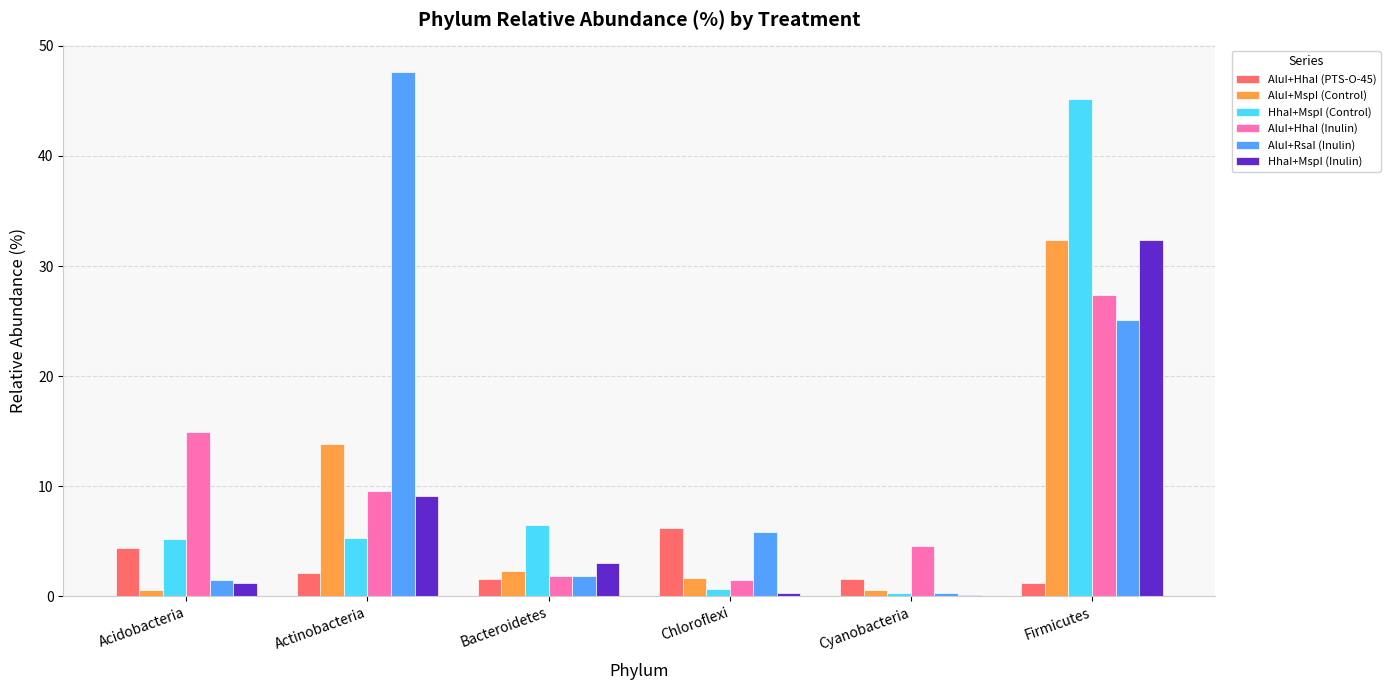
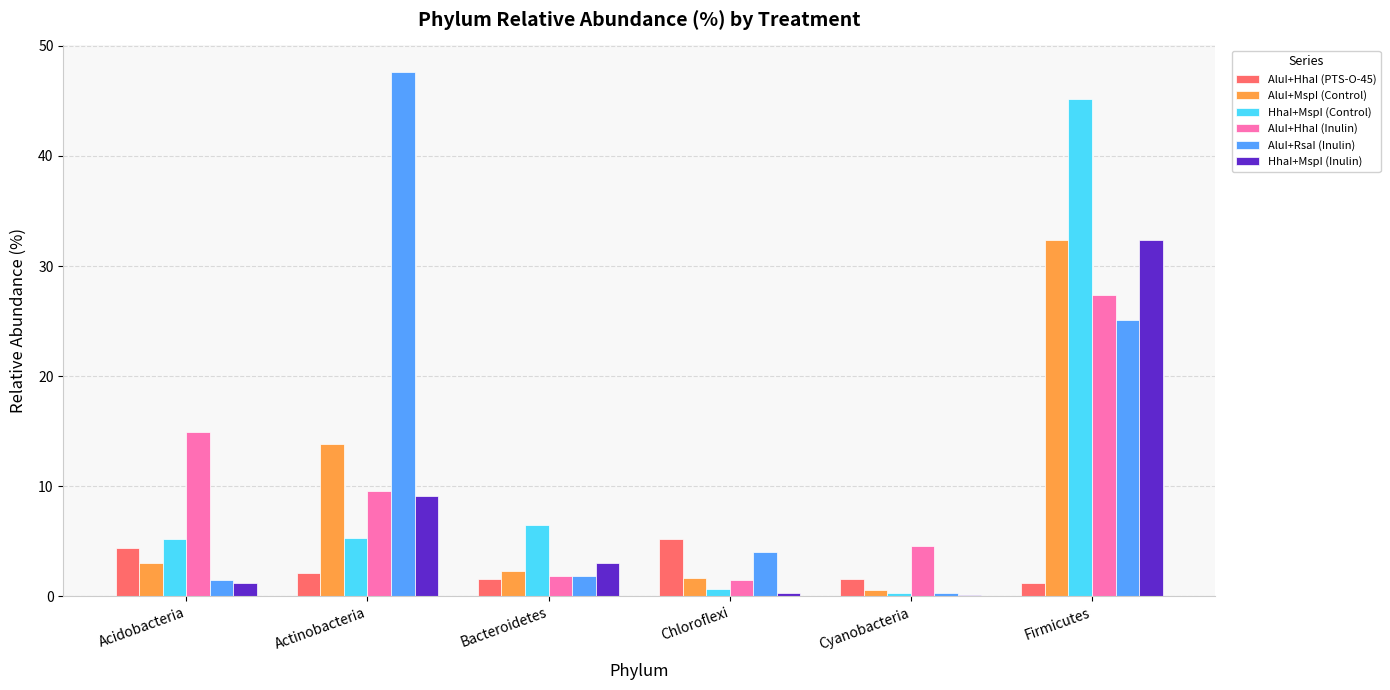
  {
    "AluI+HhaI (PTS-O-45)": {
      "Acidobacteria": 4.4,
      "Actinobacteria": 2.1,
      "Bacteroidetes": 1.6,
-     "Chloroflexi": 6.2,
+     "Chloroflexi": 5.2,
      "Cyanobacteria": 1.6,
      "Firmicutes": 1.3
    },
    "AluI+MspI (Control)": {
-     "Acidobacteria": 0.6,
+     "Acidobacteria": 3.1,
      "Actinobacteria": 13.8,
      "Bacteroidetes": 2.3,
      "Chloroflexi": 1.7,
      "Cyanobacteria": 0.6,
      "Firmicutes": 32.3
    },
    "HhaI+MspI (Control)": {
      "Acidobacteria": 5.2,
      "Actinobacteria": 5.3,
      "Bacteroidetes": 6.5,
      "Chloroflexi": 0.7,
      "Cyanobacteria": 0.3,
      "Firmicutes": 45.2
    },
    "AluI+HhaI (Inulin)": {
      "Acidobacteria": 15.0,
      "Actinobacteria": 9.6,
      "Bacteroidetes": 1.8,
      "Chloroflexi": 1.5,
      "Cyanobacteria": 4.5,
      "Firmicutes": 27.4
    },
    "AluI+RsaI (Inulin)": {
      "Acidobacteria": 1.5,
      "Actinobacteria": 47.6,
      "Bacteroidetes": 1.9,
-     "Chloroflexi": 5.8,
+     "Chloroflexi": 4.0,
      "Cyanobacteria": 0.3,
      "Firmicutes": 25.1
    },
    "HhaI+MspI (Inulin)": {
      "Acidobacteria": 1.2,
      "Actinobacteria": 9.1,
      "Bacteroidetes": 3.0,
      "Chloroflexi": 0.3,
      "Firmicutes": 32.4
    }
  }
